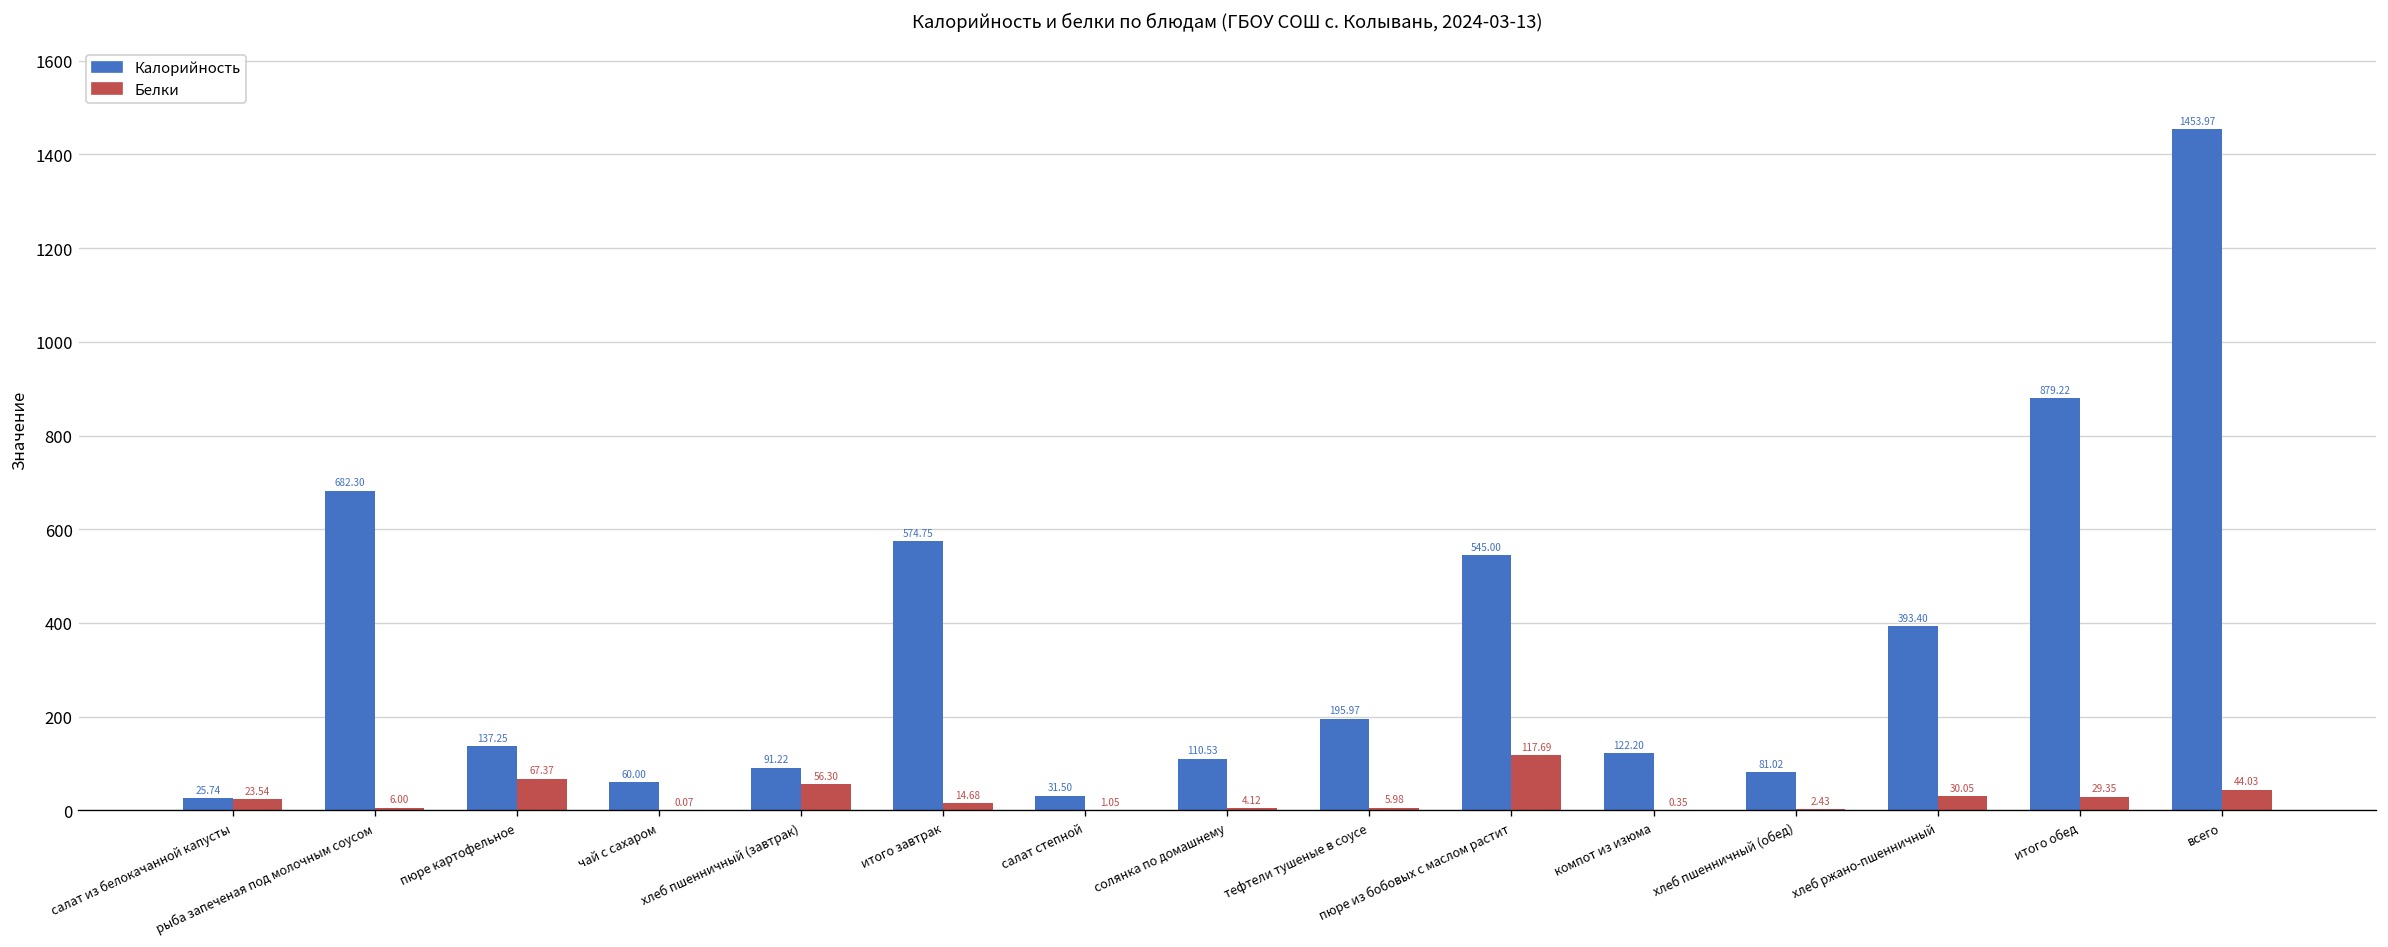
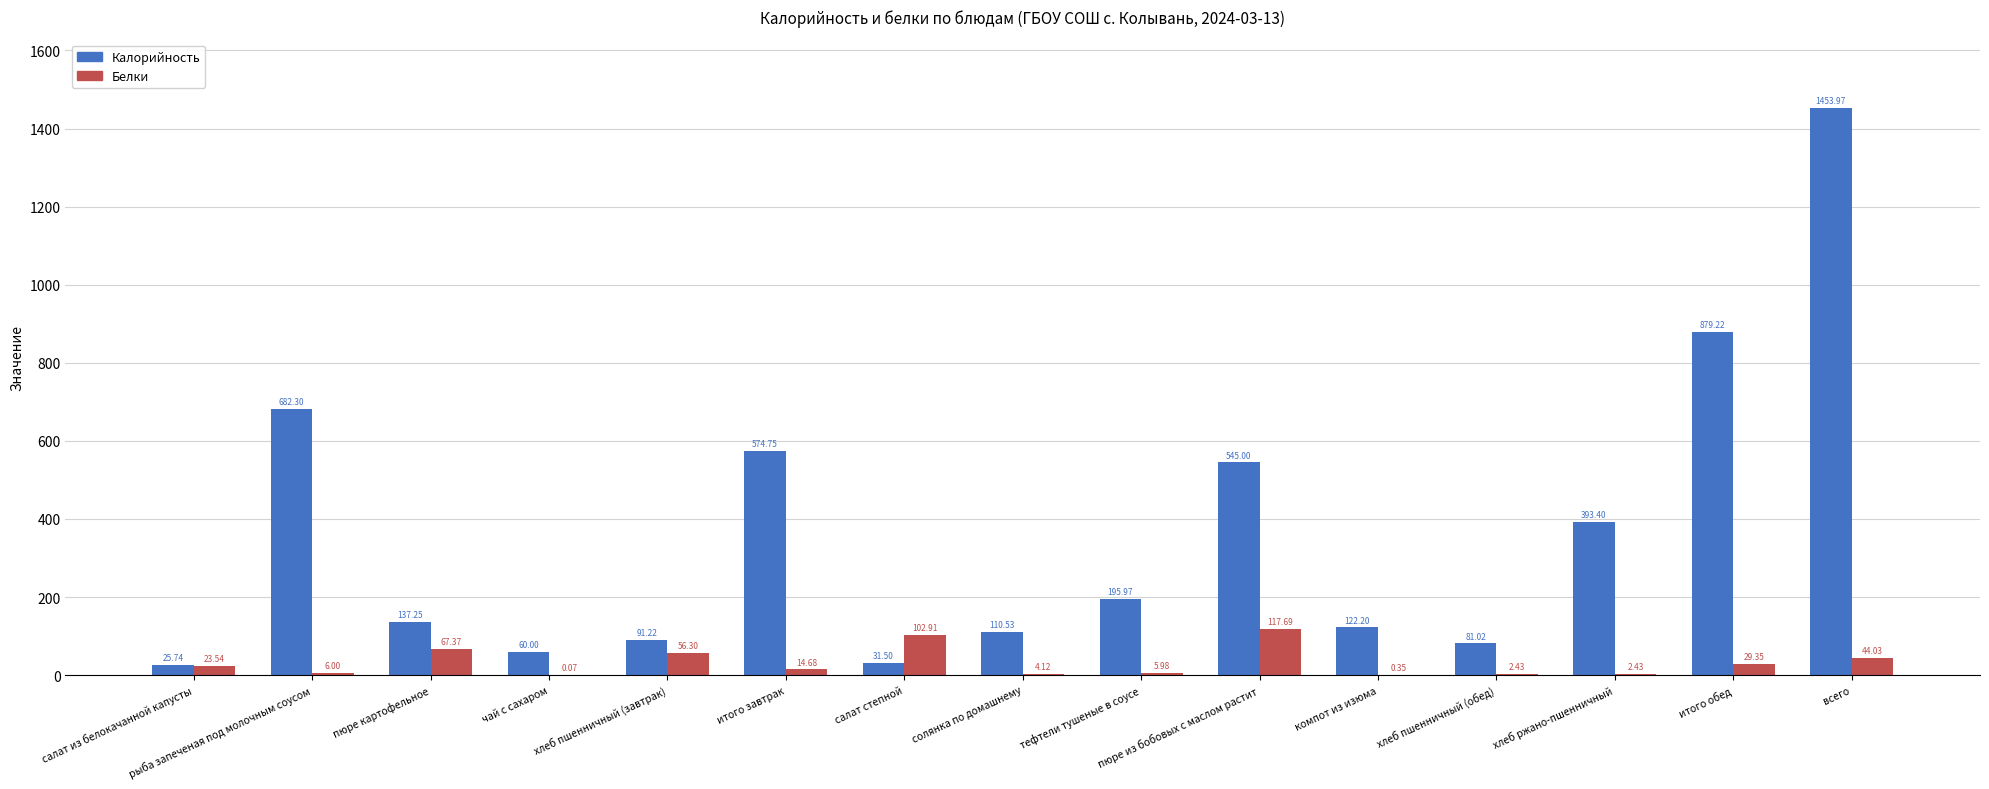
  {
    "Калорийность": {
      "салат из белокачанной капусты": 25.74,
      "рыба запеченая под молочным соусом": 682.30,
      "пюре картофельное": 137.25,
      "чай с сахаром": 60.00,
      "хлеб пшенничный (завтрак)": 91.22,
      "итого завтрак": 574.75,
      "салат степной": 31.50,
      "солянка по домашнему": 110.53,
      "тефтели тушеные в соусе": 195.97,
      "пюре из бобовых с маслом растит": 545.00,
      "компот из изюма": 122.20,
      "хлеб пшенничный (обед)": 81.02,
      "хлеб ржано-пшенничный": 393.40,
      "итого обед": 879.22,
      "всего": 1453.97
    },
    "Белки": {
      "салат из белокачанной капусты": 23.54,
      "рыба запеченая под молочным соусом": 6.00,
      "пюре картофельное": 67.37,
      "чай с сахаром": 0.07,
      "хлеб пшенничный (завтрак)": 56.30,
      "итого завтрак": 14.68,
-     "салат степной": 1.05,
+     "салат степной": 102.91,
      "солянка по домашнему": 4.12,
      "тефтели тушеные в соусе": 5.98,
      "пюре из бобовых с маслом растит": 117.69,
      "компот из изюма": 0.35,
      "хлеб пшенничный (обед)": 2.43,
-     "хлеб ржано-пшенничный": 30.05,
+     "хлеб ржано-пшенничный": 2.43,
      "итого обед": 29.35,
      "всего": 44.03
    }
  }
